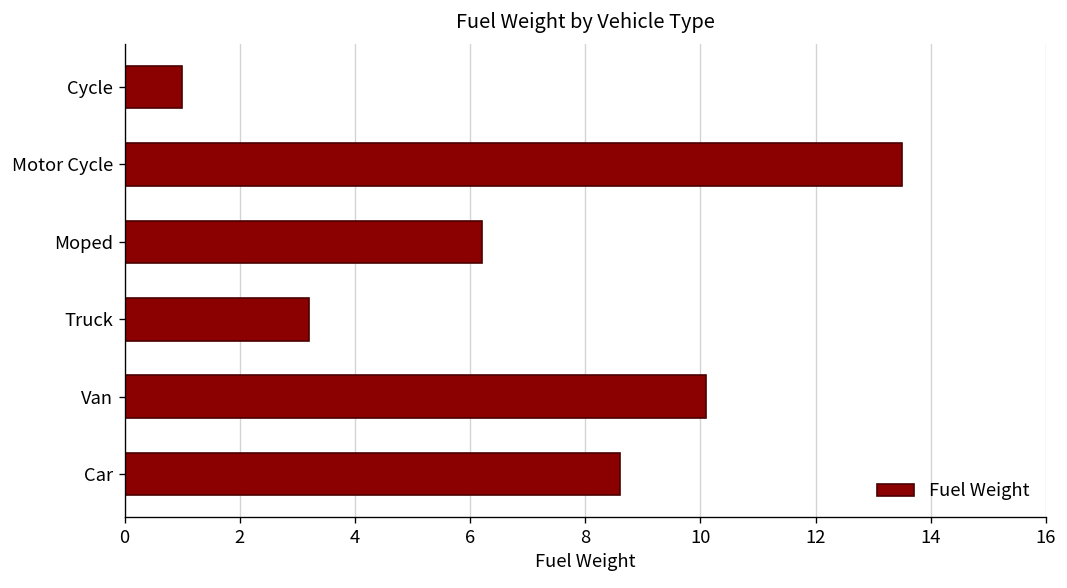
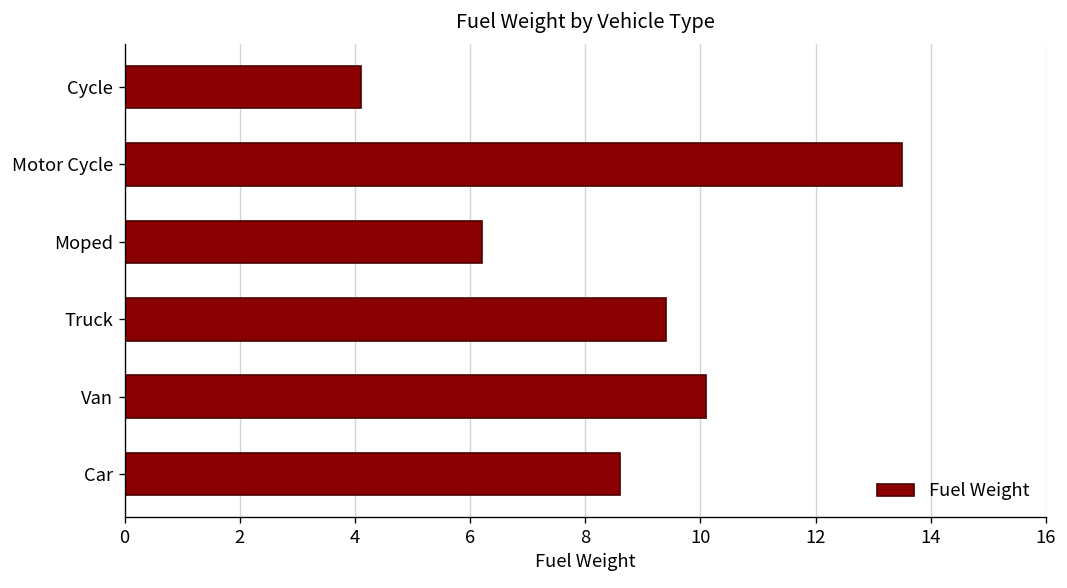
  {
-   "Cycle": 1.0,
+   "Cycle": 4.1,
    "Motor Cycle": 13.5,
    "Moped": 6.2,
-   "Truck": 3.2,
+   "Truck": 9.4,
    "Van": 10.1,
    "Car": 8.6
  }
